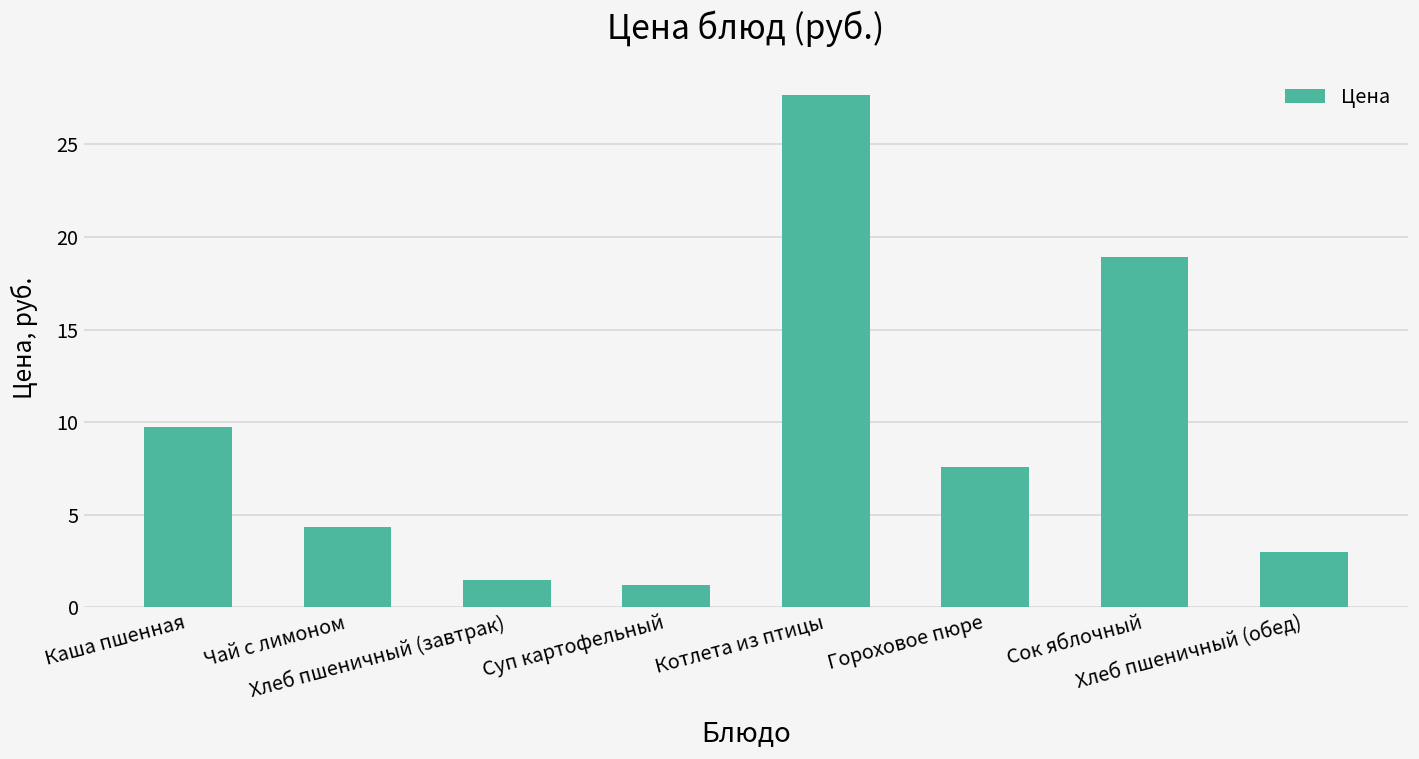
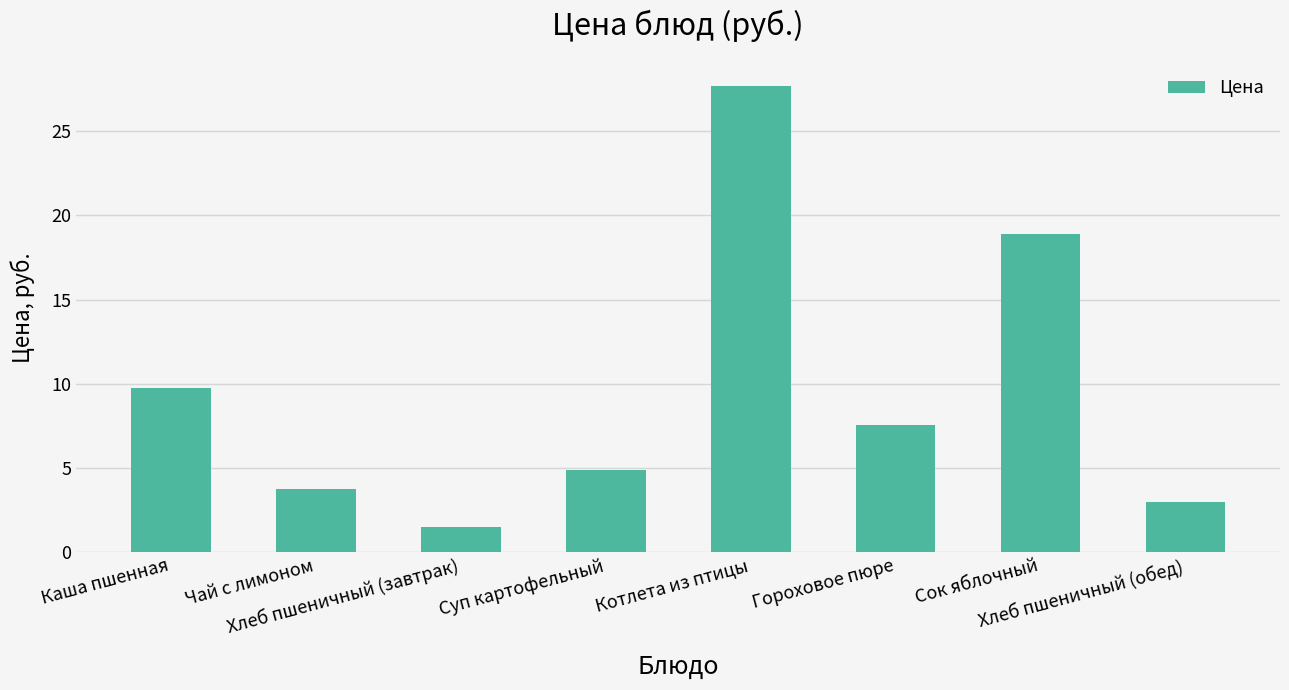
  {
    "Каша пшенная": 9.8,
-   "Чай с лимоном": 4.3,
+   "Чай с лимоном": 3.7,
    "Хлеб пшеничный (завтрак)": 1.5,
-   "Суп картофельный": 1.2,
+   "Суп картофельный": 4.9,
    "Котлета из птицы": 27.7,
    "Гороховое пюре": 7.6,
    "Сок яблочный": 18.9,
    "Хлеб пшеничный (обед)": 3.0
  }
